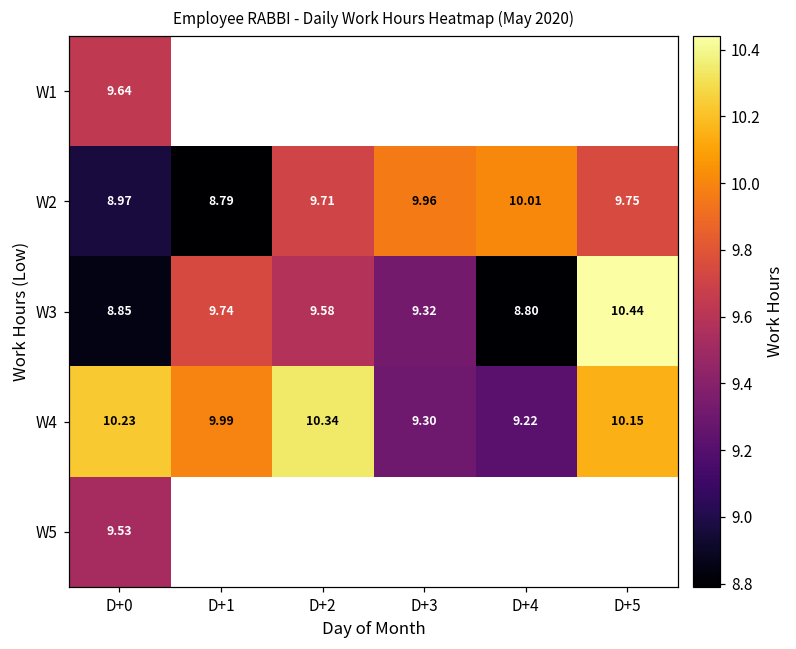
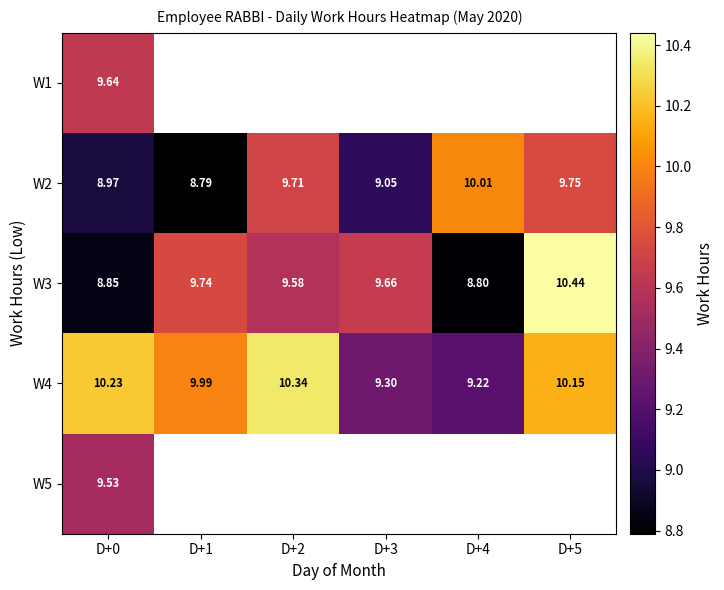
  {
    "W1": {
      "D+0": 9.64
    },
    "W2": {
      "D+0": 8.97,
      "D+1": 8.79,
      "D+2": 9.71,
-     "D+3": 9.96,
+     "D+3": 9.05,
      "D+4": 10.01,
      "D+5": 9.75
    },
    "W3": {
      "D+0": 8.85,
      "D+1": 9.74,
      "D+2": 9.58,
-     "D+3": 9.32,
+     "D+3": 9.66,
      "D+4": 8.80,
      "D+5": 10.44
    },
    "W4": {
      "D+0": 10.23,
      "D+1": 9.99,
      "D+2": 10.34,
      "D+3": 9.30,
      "D+4": 9.22,
      "D+5": 10.15
    },
    "W5": {
      "D+0": 9.53
    }
  }
